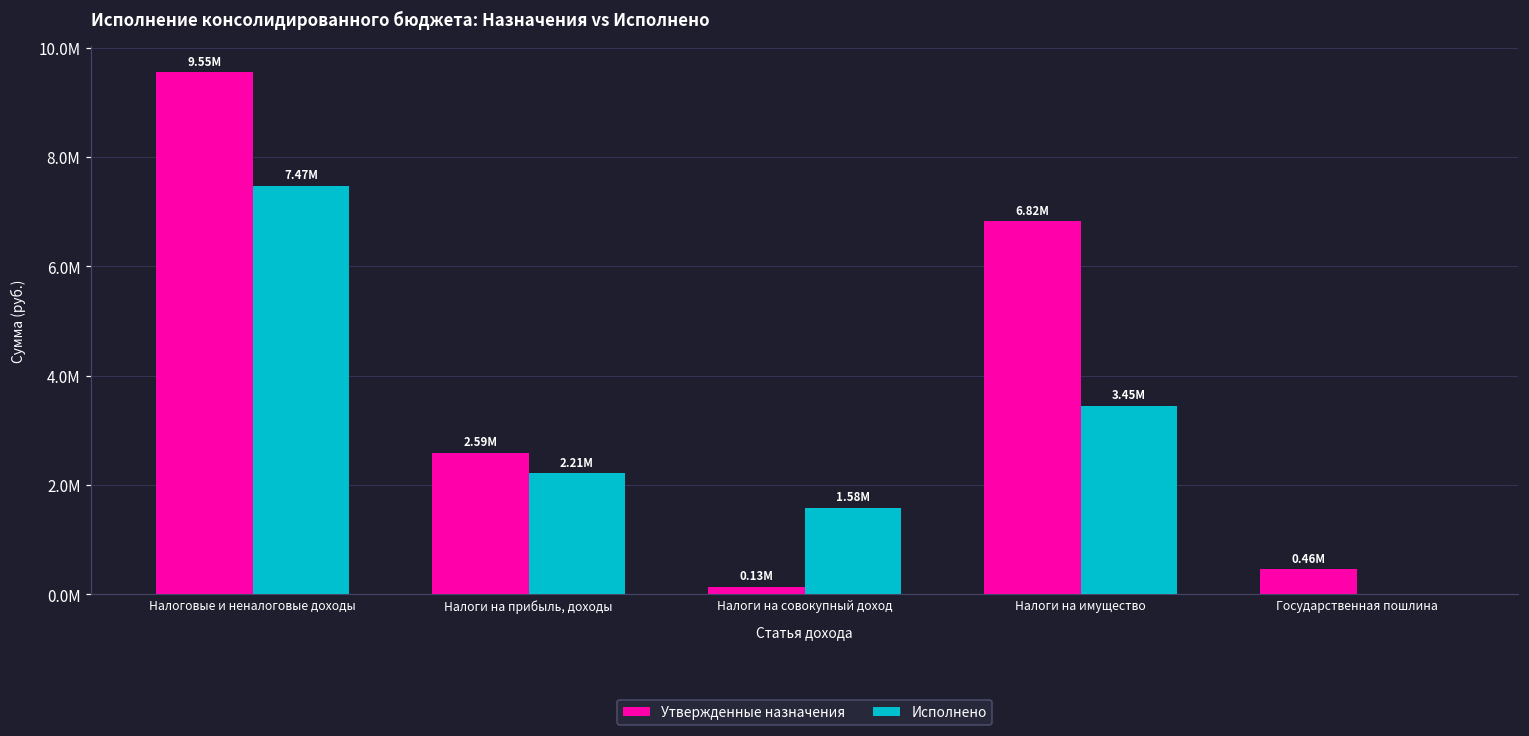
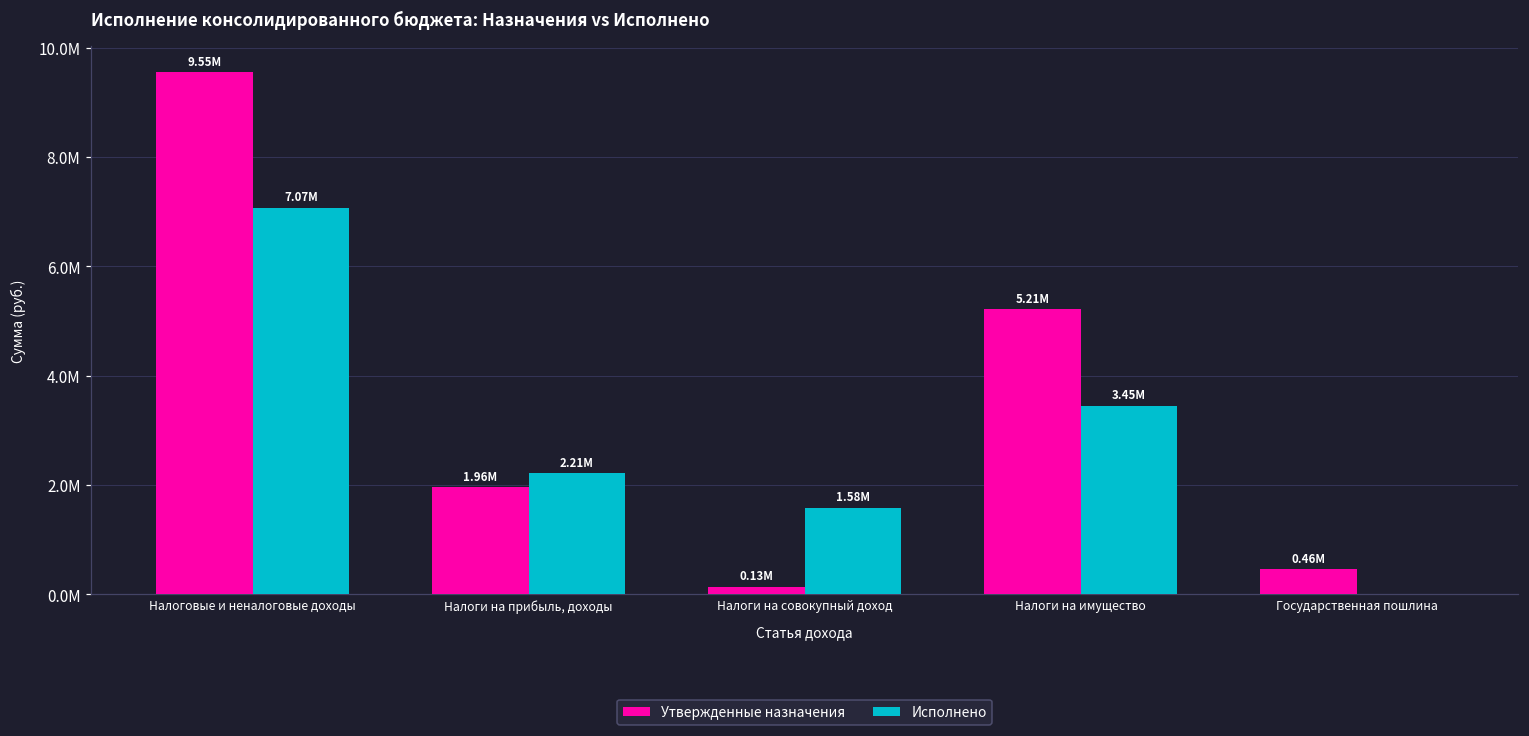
  {
    "Утвержденные назначения": {
      "Налоговые и неналоговые доходы": "9.55M",
-     "Налоги на прибыль, доходы": "2.59M",
+     "Налоги на прибыль, доходы": "1.96M",
      "Налоги на совокупный доход": "0.13M",
-     "Налоги на имущество": "6.82M",
+     "Налоги на имущество": "5.21M",
      "Государственная пошлина": "0.46M"
    },
    "Исполнено": {
-     "Налоговые и неналоговые доходы": "7.47M",
+     "Налоговые и неналоговые доходы": "7.07M",
      "Налоги на прибыль, доходы": "2.21M",
      "Налоги на совокупный доход": "1.58M",
      "Налоги на имущество": "3.45M"
    }
  }
